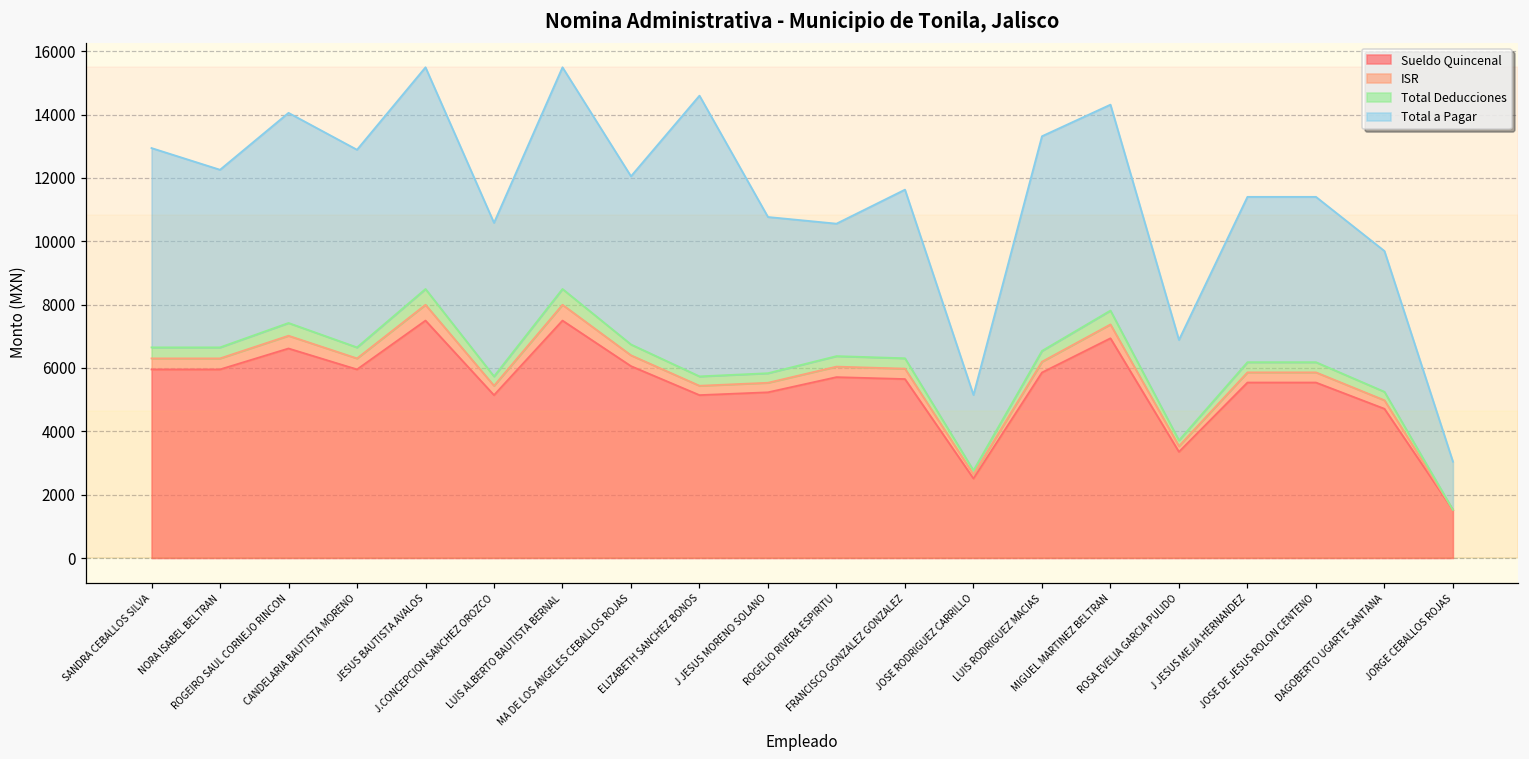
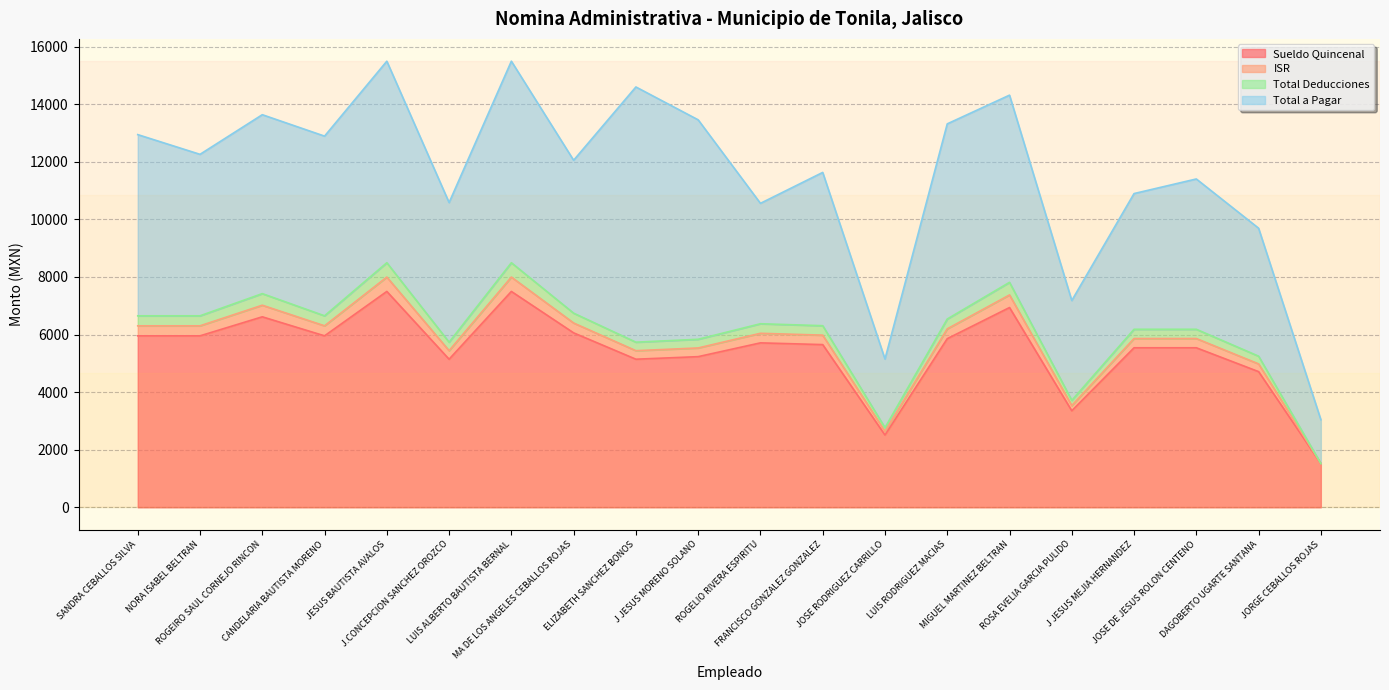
  {
    "Total Deducciones": {
      "SANDRA CEBALLOS SILVA": 300,
      "NORA ISABEL BELTRAN": 300,
      "ROGEIRO SAUL CORNEJO RINCON": 400,
      "CANDELARIA BAUTISTA MORENO": 300,
      "JESUS BAUTISTA AVALOS": 500,
      "J.CONCEPCION SANCHEZ OROZCO": 300,
      "LUIS ALBERTO BAUTISTA BERNAL": 500,
      "MA DE LOS ANGELES CEBALLOS ROJAS": 300,
      "ELIZABETH SANCHEZ BONOS": 300,
      "J JESUS MORENO SOLANO": 300,
      "ROGELIO RIVERA ESPIRITU": 300,
      "FRANCISCO GONZALEZ GONZALEZ": 300,
      "JOSE RODRIGUEZ CARRILLO": 100,
      "LUIS RODRIGUEZ MACIAS": 300,
      "MIGUEL MARTINEZ BELTRAN": 400,
      "ROSA EVELIA GARCIA PULIDO": 200,
      "J JESUS MEJIA HERNANDEZ": 300,
      "JOSE DE JESUS ROLON CENTENO": 300,
      "DAGOBERTO UGARTE SANTANA": 300
    },
    "Total a Pagar": {
      "SANDRA CEBALLOS SILVA": 6300,
      "NORA ISABEL BELTRAN": 5600,
-     "ROGEIRO SAUL CORNEJO RINCON": 6600,
+     "ROGEIRO SAUL CORNEJO RINCON": 6200,
      "CANDELARIA BAUTISTA MORENO": 6200,
      "JESUS BAUTISTA AVALOS": 7000,
      "J.CONCEPCION SANCHEZ OROZCO": 4800,
      "LUIS ALBERTO BAUTISTA BERNAL": 7000,
      "MA DE LOS ANGELES CEBALLOS ROJAS": 5300,
      "ELIZABETH SANCHEZ BONOS": 8900,
-     "J JESUS MORENO SOLANO": 4900,
+     "J JESUS MORENO SOLANO": 7600,
      "ROGELIO RIVERA ESPIRITU": 4200,
      "FRANCISCO GONZALEZ GONZALEZ": 5300,
      "JOSE RODRIGUEZ CARRILLO": 2400,
      "LUIS RODRIGUEZ MACIAS": 6800,
      "MIGUEL MARTINEZ BELTRAN": 6500,
-     "ROSA EVELIA GARCIA PULIDO": 3200,
-     "J JESUS MEJIA HERNANDEZ": 5200,
+     "ROSA EVELIA GARCIA PULIDO": 3500,
+     "J JESUS MEJIA HERNANDEZ": 4700,
      "JOSE DE JESUS ROLON CENTENO": 5200,
      "DAGOBERTO UGARTE SANTANA": 4400,
      "JORGE CEBALLOS ROJAS": 1500
    }
  }
